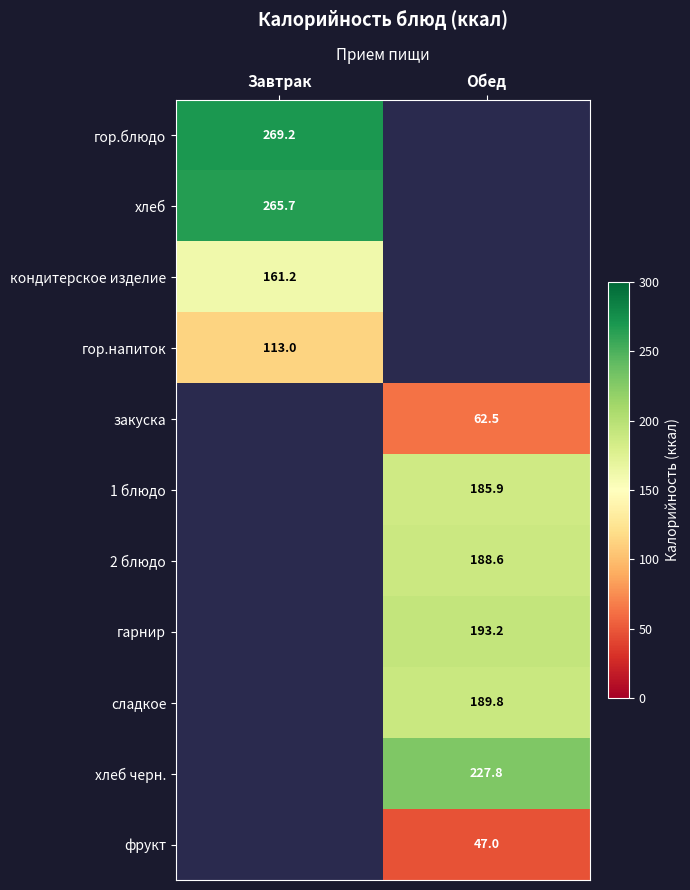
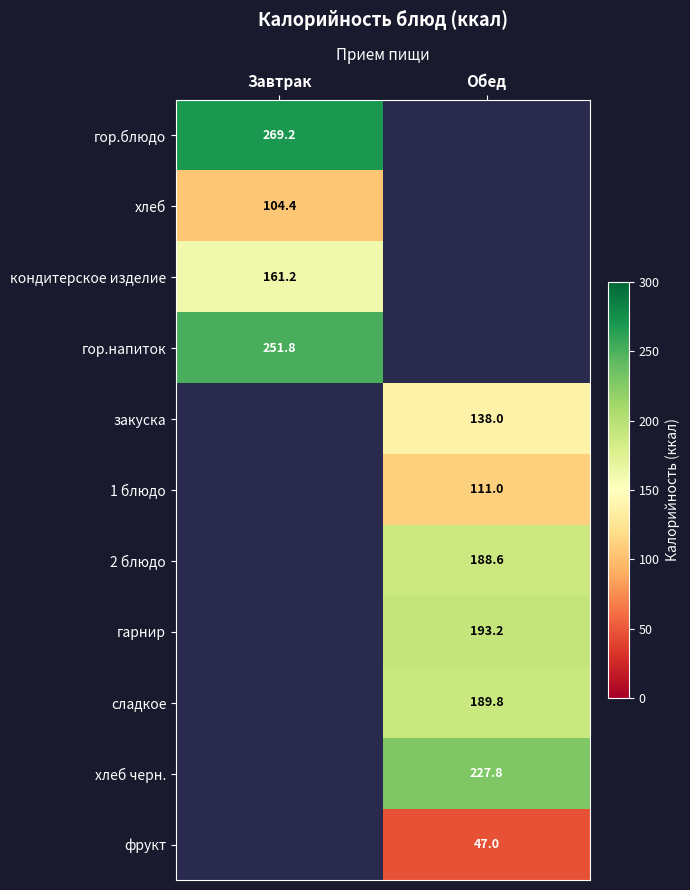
  {
    "гор.блюдо": {
      "Завтрак": 269.2
    },
    "хлеб": {
-     "Завтрак": 265.7
+     "Завтрак": 104.4
    },
    "кондитерское изделие": {
      "Завтрак": 161.2
    },
    "гор.напиток": {
-     "Завтрак": 113.0
+     "Завтрак": 251.8
    },
    "закуска": {
-     "Обед": 62.5
+     "Обед": 138.0
    },
    "1 блюдо": {
-     "Обед": 185.9
+     "Обед": 111.0
    },
    "2 блюдо": {
      "Обед": 188.6
    },
    "гарнир": {
      "Обед": 193.2
    },
    "сладкое": {
      "Обед": 189.8
    },
    "хлеб черн.": {
      "Обед": 227.8
    },
    "фрукт": {
      "Обед": 47.0
    }
  }
